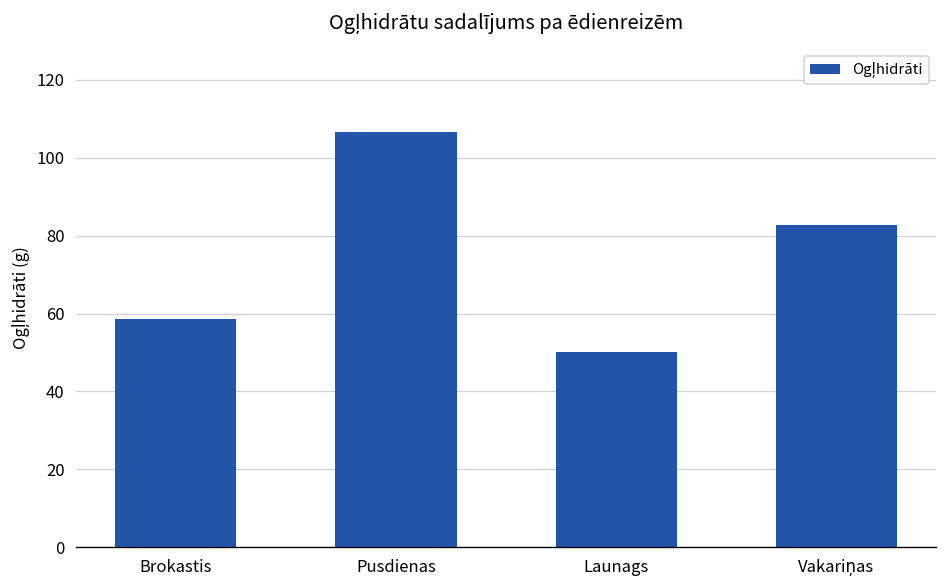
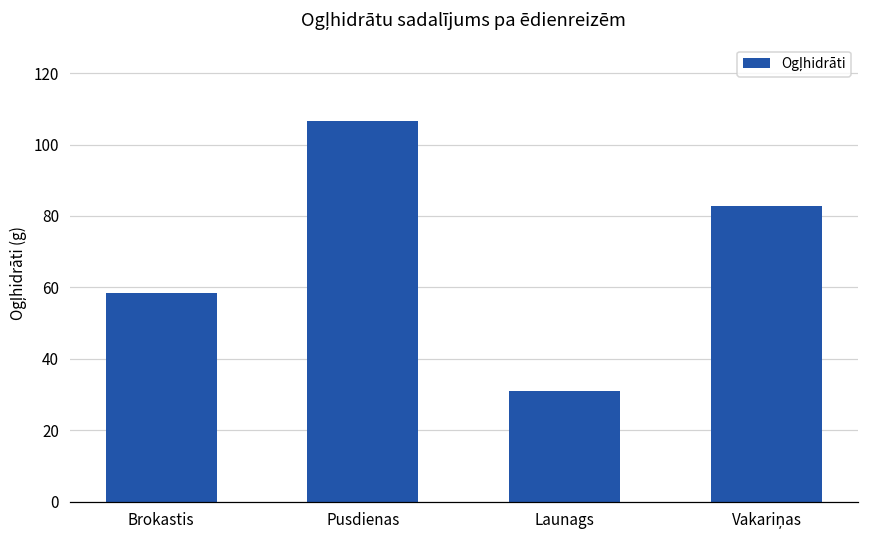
  {
    "Brokastis": 59,
    "Pusdienas": 107,
-   "Launags": 50,
+   "Launags": 31,
    "Vakariņas": 83
  }
